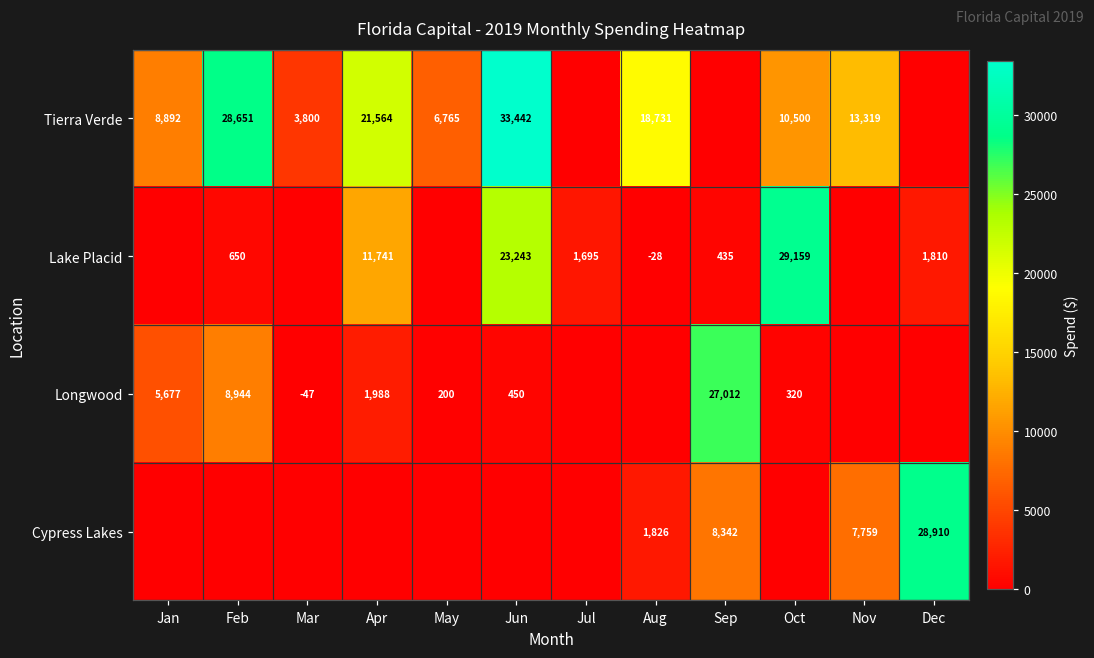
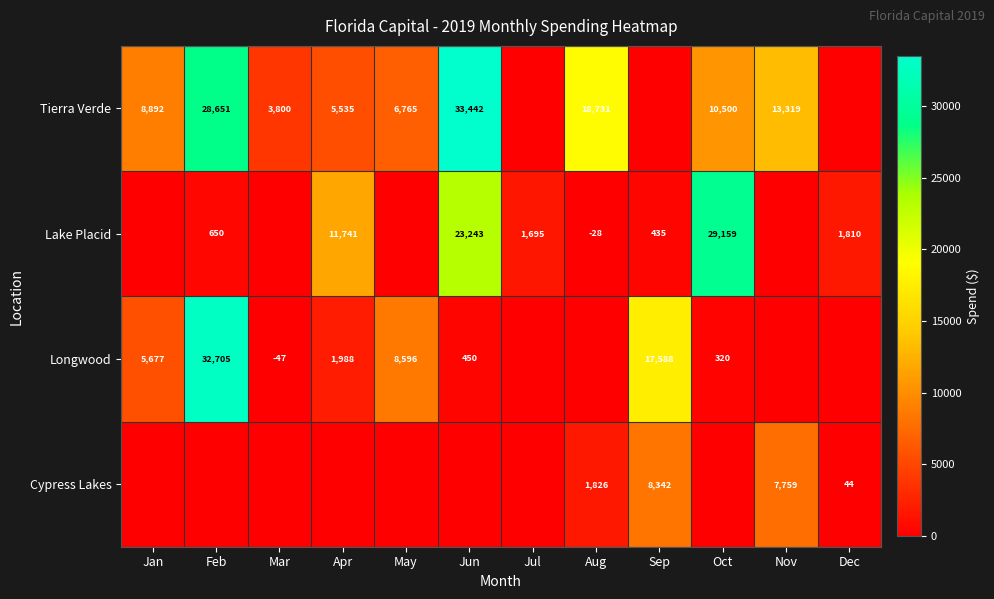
  {
    "Tierra Verde": {
      "Jan": "8,892",
      "Feb": "28,651",
      "Mar": "3,800",
-     "Apr": "21,564",
+     "Apr": "5,535",
      "May": "6,765",
      "Jun": "33,442",
      "Aug": "18,731",
      "Oct": "10,500",
      "Nov": "13,319"
    },
    "Lake Placid": {
      "Feb": "650",
      "Apr": "11,741",
      "Jun": "23,243",
      "Jul": "1,695",
      "Aug": "-28",
      "Sep": "435",
      "Oct": "29,159",
      "Dec": "1,810"
    },
    "Longwood": {
      "Jan": "5,677",
-     "Feb": "8,944",
+     "Feb": "32,705",
      "Mar": "-47",
      "Apr": "1,988",
-     "May": "200",
+     "May": "8,596",
      "Jun": "450",
-     "Sep": "27,012",
+     "Sep": "17,588",
      "Oct": "320"
    },
    "Cypress Lakes": {
      "Aug": "1,826",
      "Sep": "8,342",
      "Nov": "7,759",
-     "Dec": "28,910"
+     "Dec": "44"
    }
  }
